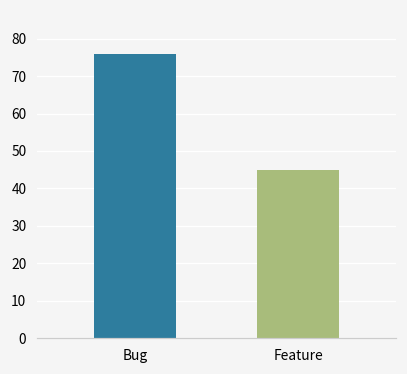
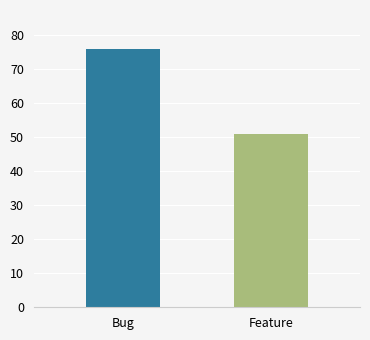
  {
    "Bug": 76,
-   "Feature": 45
+   "Feature": 51
  }
